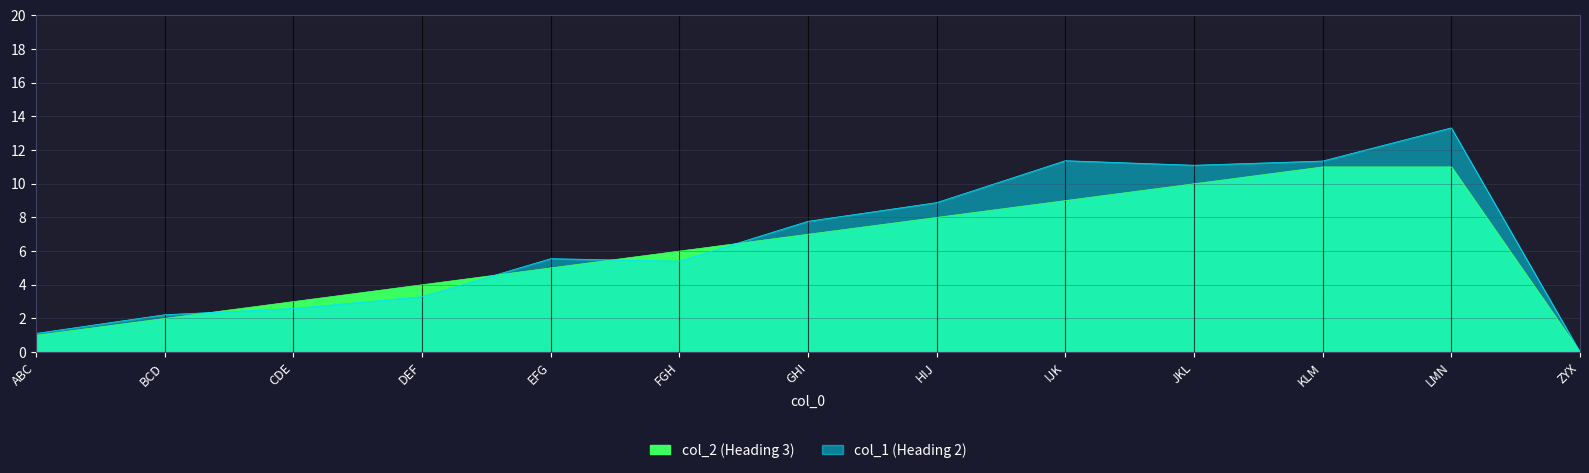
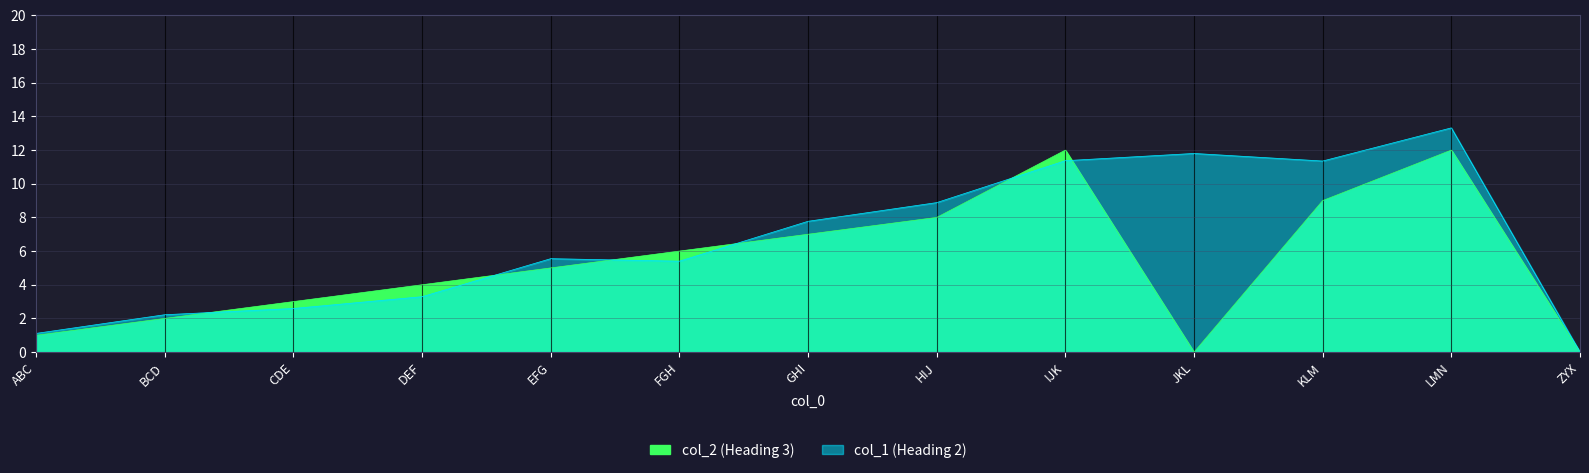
  {
    "col_2 (Heading 3)": {
      "BCD": 2,
      "CDE": 3,
      "DEF": 4,
      "EFG": 5,
      "FGH": 6,
      "GHI": 7,
      "HIJ": 8,
-     "IJK": 9,
-     "JKL": 10,
-     "KLM": 11,
-     "LMN": 11
+     "IJK": 12,
+     "JKL": 0,
+     "KLM": 9,
+     "LMN": 12
    },
    "col_1 (Heading 2)": {
      "BCD": 2.2,
      "CDE": 2.6,
      "DEF": 3.3,
      "EFG": 5.6,
      "FGH": 5.4,
      "GHI": 7.8,
      "HIJ": 8.9,
      "IJK": 11.4,
-     "JKL": 11.1,
+     "JKL": 11.8,
      "KLM": 11.4,
      "LMN": 13.3
    }
  }
